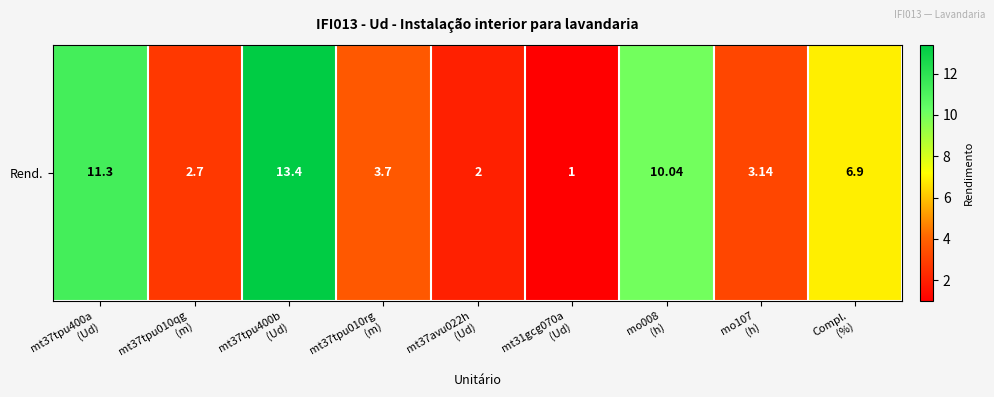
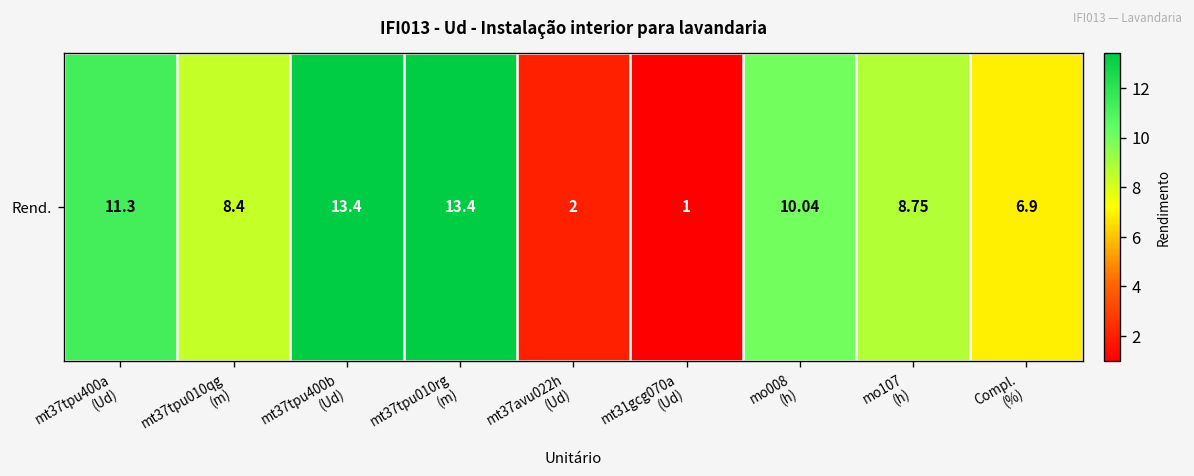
  {
    "Rend.": {
      "mt37tpu400a (Ud)": 11.3,
-     "mt37tpu010qg (m)": 2.7,
+     "mt37tpu010qg (m)": 8.4,
      "mt37tpu400b (Ud)": 13.4,
-     "mt37tpu010rg (m)": 3.7,
+     "mt37tpu010rg (m)": 13.4,
      "mt37avu022h (Ud)": 2,
      "mt31gcg070a (Ud)": 1,
      "mo008 (h)": 10.04,
-     "mo107 (h)": 3.14,
+     "mo107 (h)": 8.75,
      "Compl. (%)": 6.9
    }
  }
